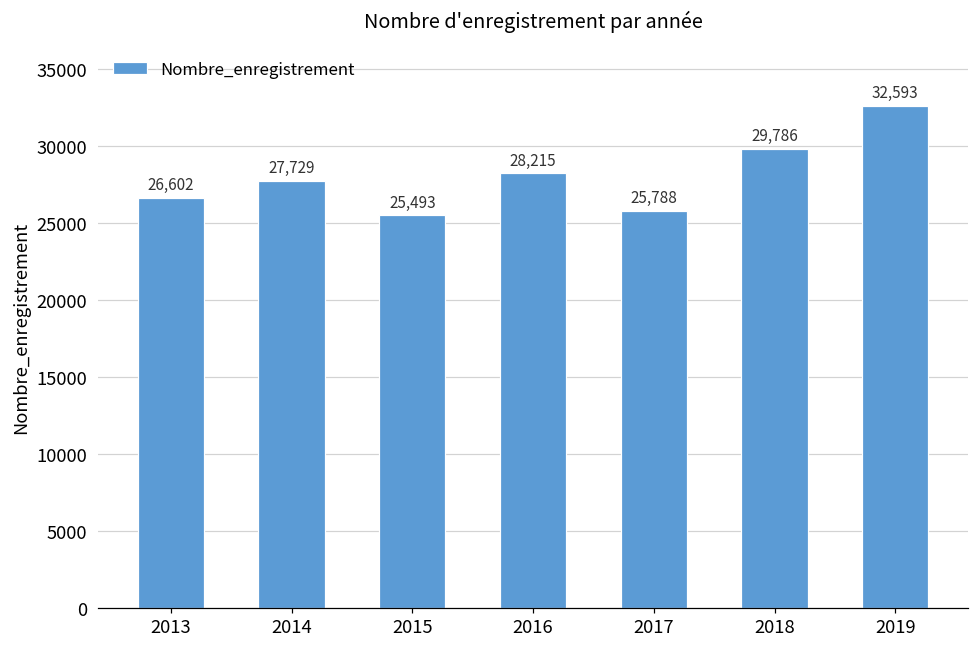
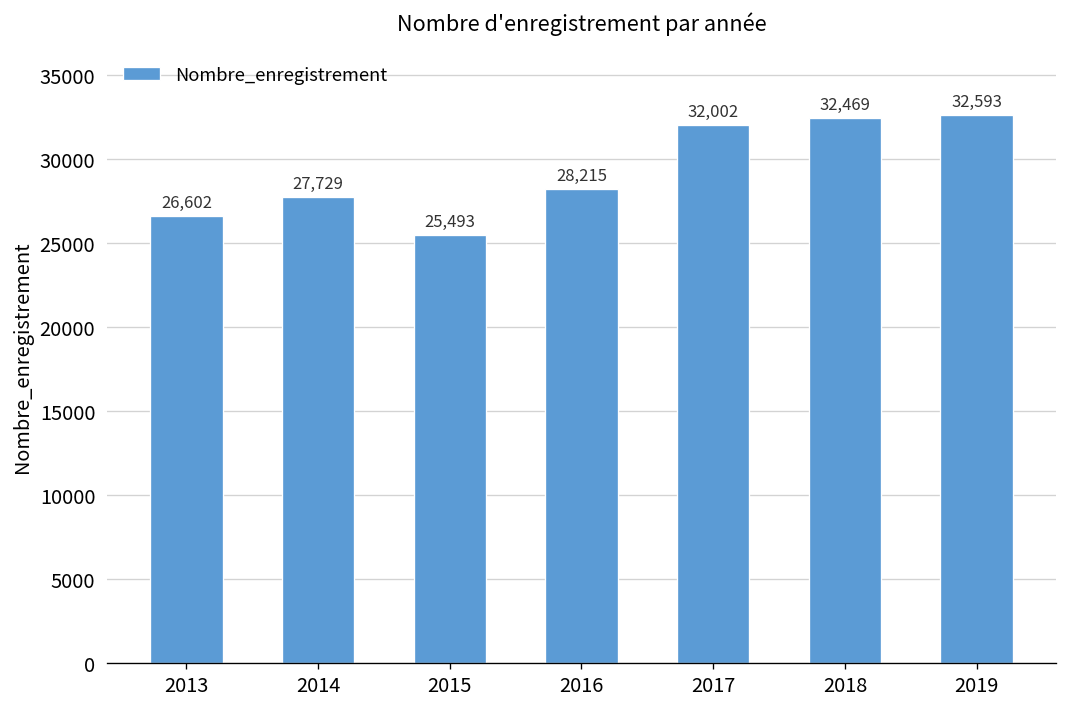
  {
    "2013": "26,602",
    "2014": "27,729",
    "2015": "25,493",
    "2016": "28,215",
-   "2017": "25,788",
-   "2018": "29,786",
+   "2017": "32,002",
+   "2018": "32,469",
    "2019": "32,593"
  }
